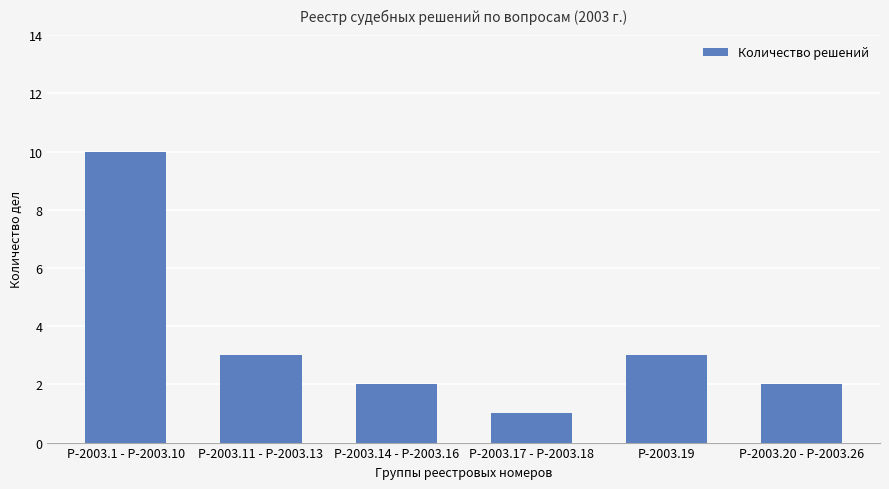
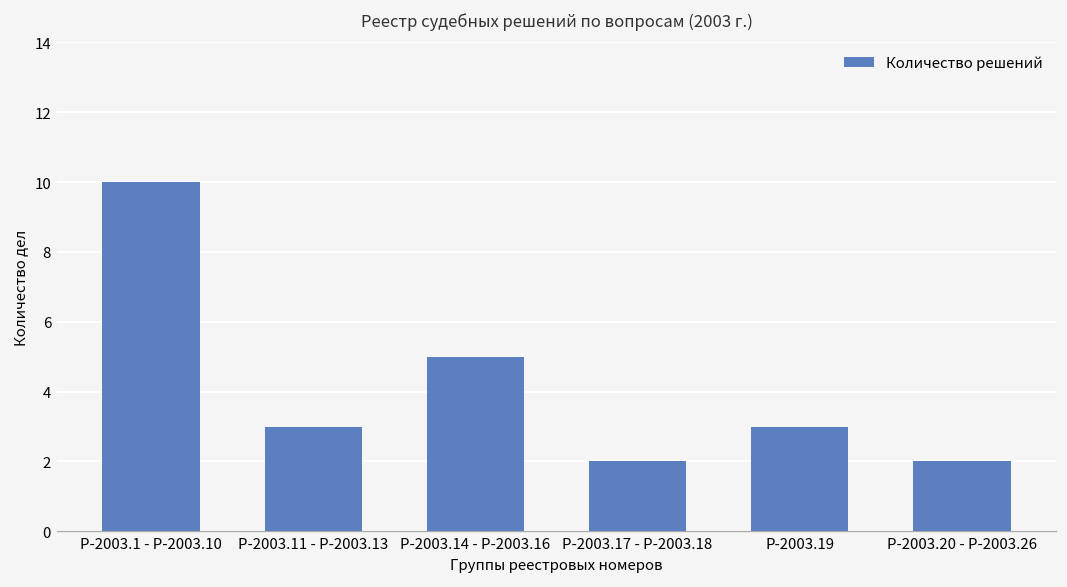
  {
    "Р-2003.1 - Р-2003.10": 10,
    "Р-2003.11 - Р-2003.13": 3,
-   "Р-2003.14 - Р-2003.16": 2,
-   "Р-2003.17 - Р-2003.18": 1,
+   "Р-2003.14 - Р-2003.16": 5,
+   "Р-2003.17 - Р-2003.18": 2,
    "Р-2003.19": 3,
    "Р-2003.20 - Р-2003.26": 2
  }
